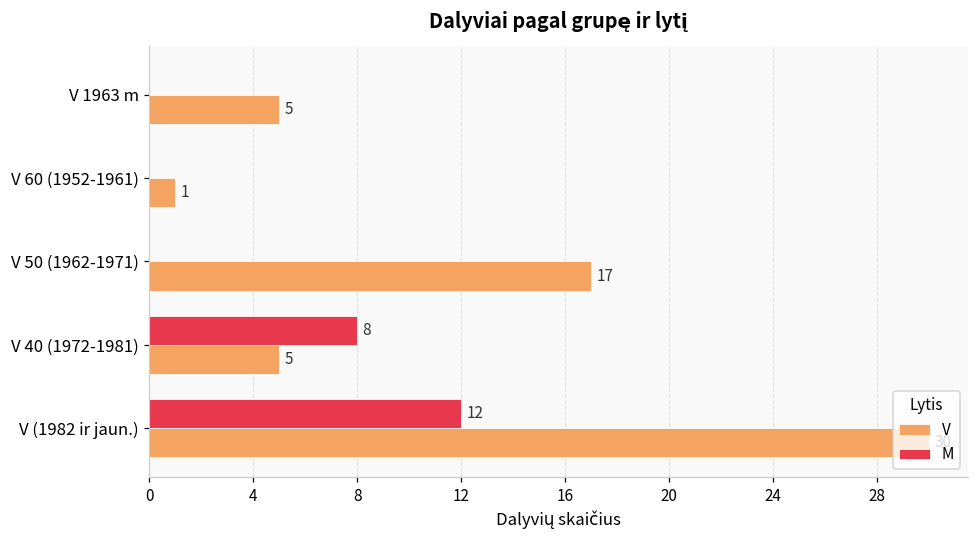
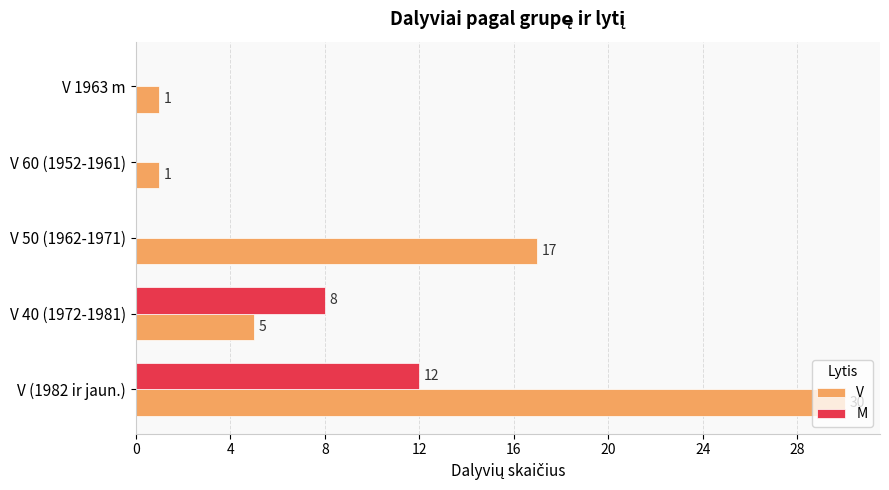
  {
    "V": {
-     "V 1963 m": 5,
+     "V 1963 m": 1,
      "V 60 (1952-1961)": 1,
      "V 50 (1962-1971)": 17,
      "V 40 (1972-1981)": 5
    },
    "M": {
      "V 40 (1972-1981)": 8,
      "V (1982 ir jaun.)": 12
    }
  }
